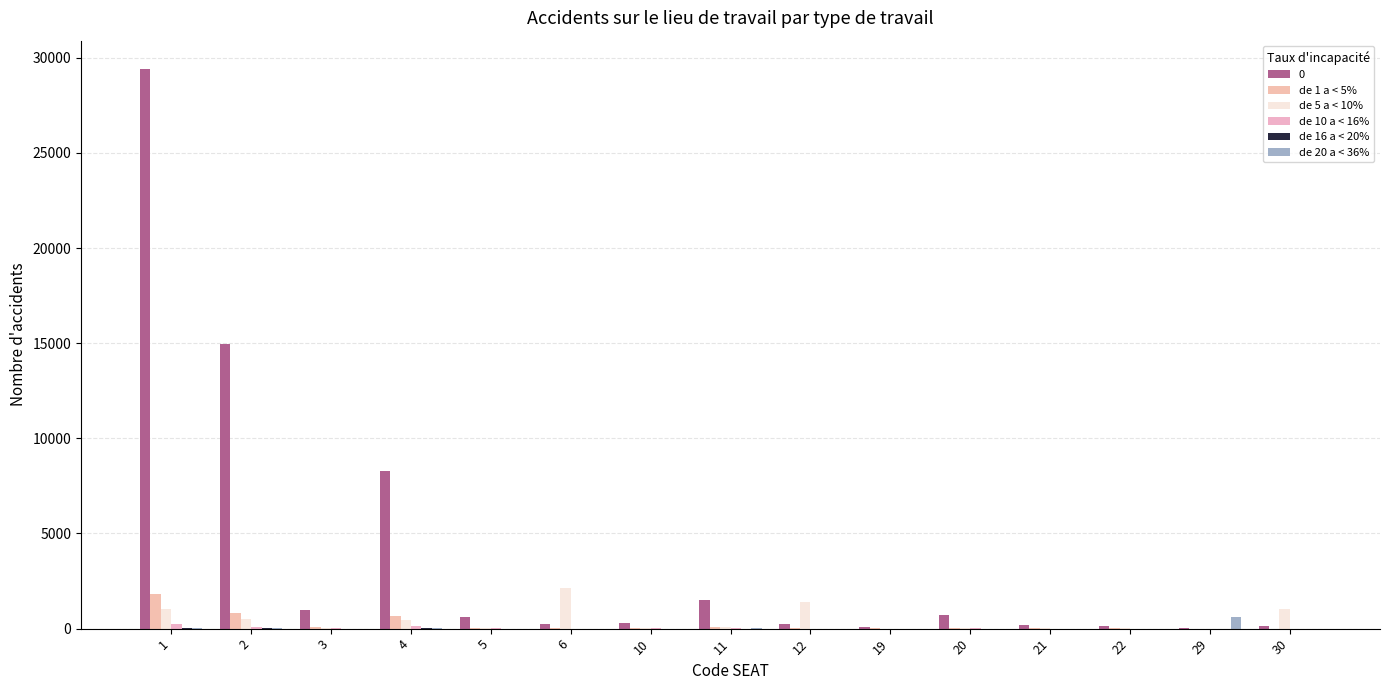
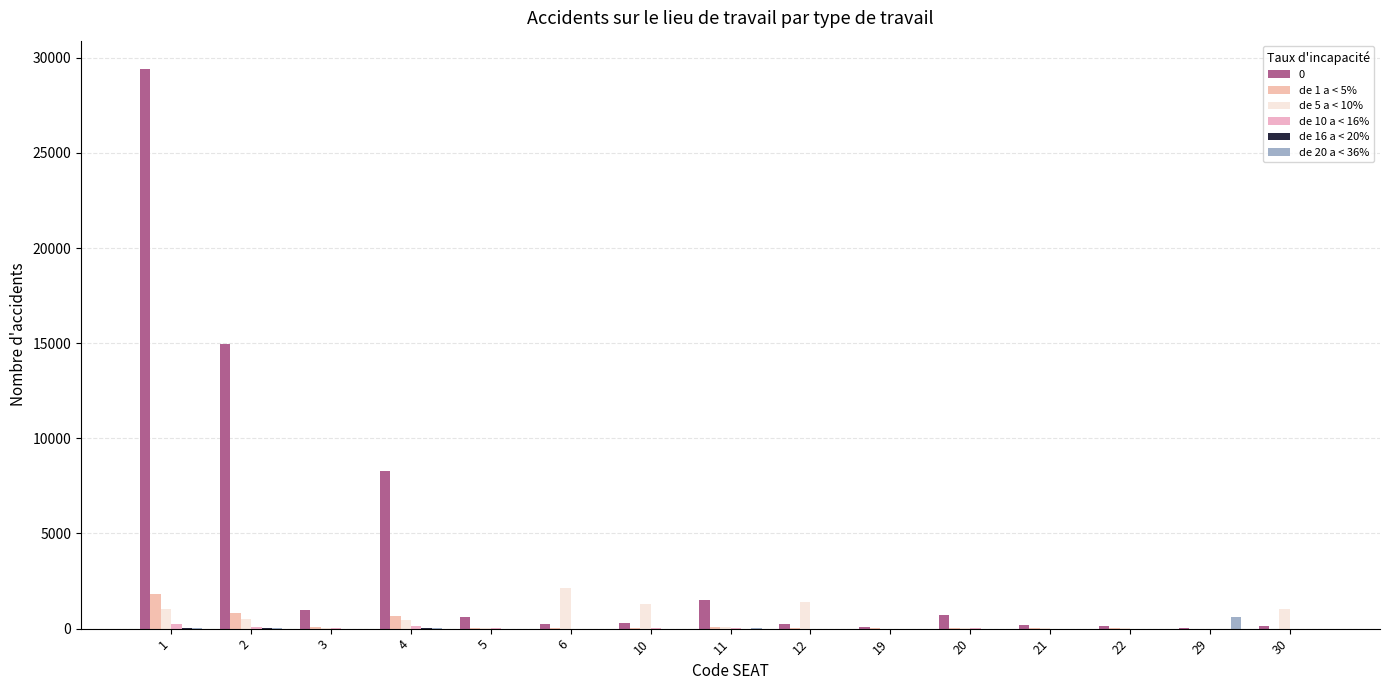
  {
    "0": {
      "1": 29400,
      "2": 15000,
      "3": 1000,
      "4": 8300,
      "5": 600,
      "6": 300,
      "10": 300,
      "11": 1500,
      "12": 200,
      "20": 700,
      "21": 200
    },
    "de 5 a < 10%": {
      "1": 1000,
      "2": 500,
      "4": 400,
      "6": 2200,
-     "10": 0,
+     "10": 1300,
      "12": 1400,
      "29": 0,
      "30": 1000
    },
    "de 16 a < 20%": {
      "10": 0,
      "12": 0,
      "19": 0,
      "21": 0,
      "22": 0,
      "29": 0,
      "30": 0
    },
    "de 20 a < 36%": {
      "6": 0,
      "21": 0,
      "22": 0,
      "29": 600,
      "30": 0
    }
  }
